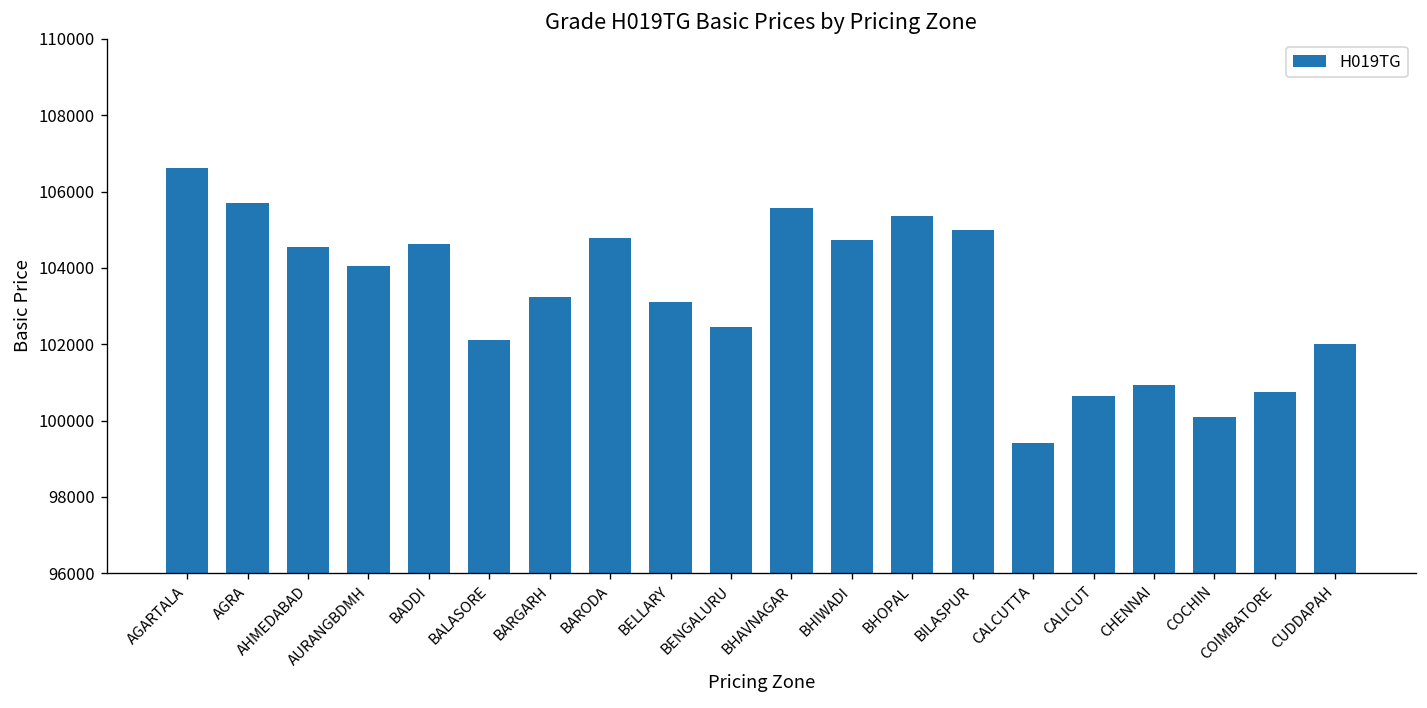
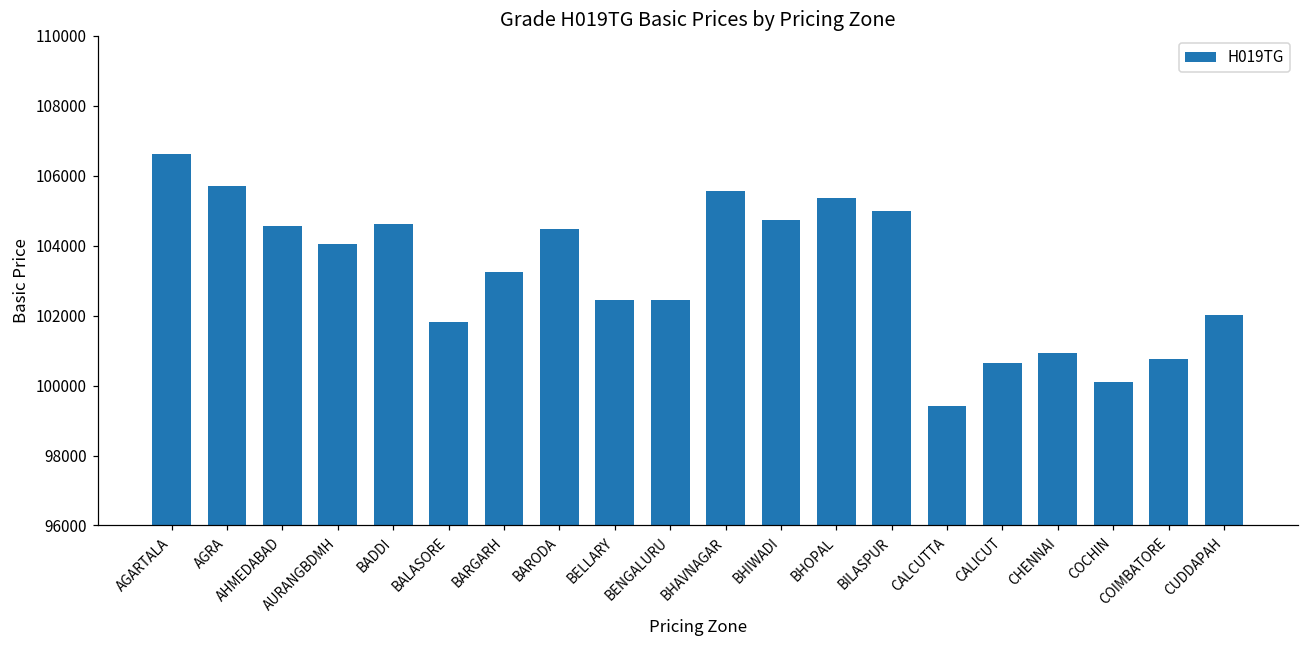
  {
    "AGARTALA": 106600,
    "AGRA": 105700,
    "AHMEDABAD": 104600,
    "AURANGBDMH": 104000,
    "BADDI": 104600,
-   "BALASORE": 102100,
+   "BALASORE": 101800,
    "BARGARH": 103200,
-   "BARODA": 104800,
-   "BELLARY": 103100,
+   "BARODA": 104500,
+   "BELLARY": 102400,
    "BENGALURU": 102500,
    "BHAVNAGAR": 105600,
    "BHIWADI": 104700,
    "BHOPAL": 105400,
    "BILASPUR": 105000,
    "CALCUTTA": 99400,
    "CALICUT": 100700,
    "CHENNAI": 100900,
    "COCHIN": 100100,
    "COIMBATORE": 100800,
    "CUDDAPAH": 102000
  }
